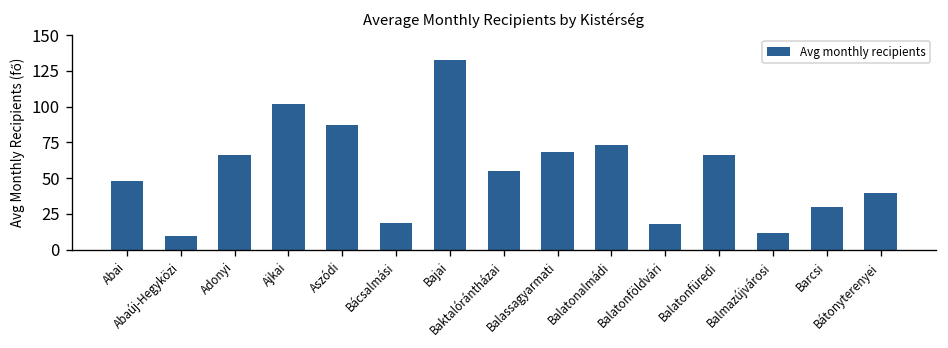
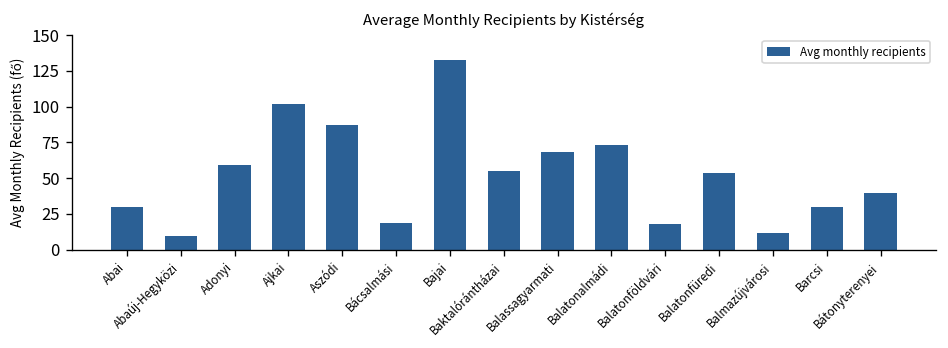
  {
-   "Abai": 48,
+   "Abai": 30,
    "Abaúj-Hegyközi": 9,
-   "Adonyi": 66,
+   "Adonyi": 59,
    "Ajkai": 102,
    "Aszódi": 87,
    "Bácsalmási": 19,
    "Bajai": 133,
    "Baktalórántházai": 55,
    "Balassagyarmati": 68,
    "Balatonalmádi": 73,
    "Balatonföldvári": 18,
-   "Balatonfüredi": 66,
+   "Balatonfüredi": 53,
    "Balmazújvárosi": 11,
    "Barcsi": 30,
    "Bátonyterenyei": 40
  }
